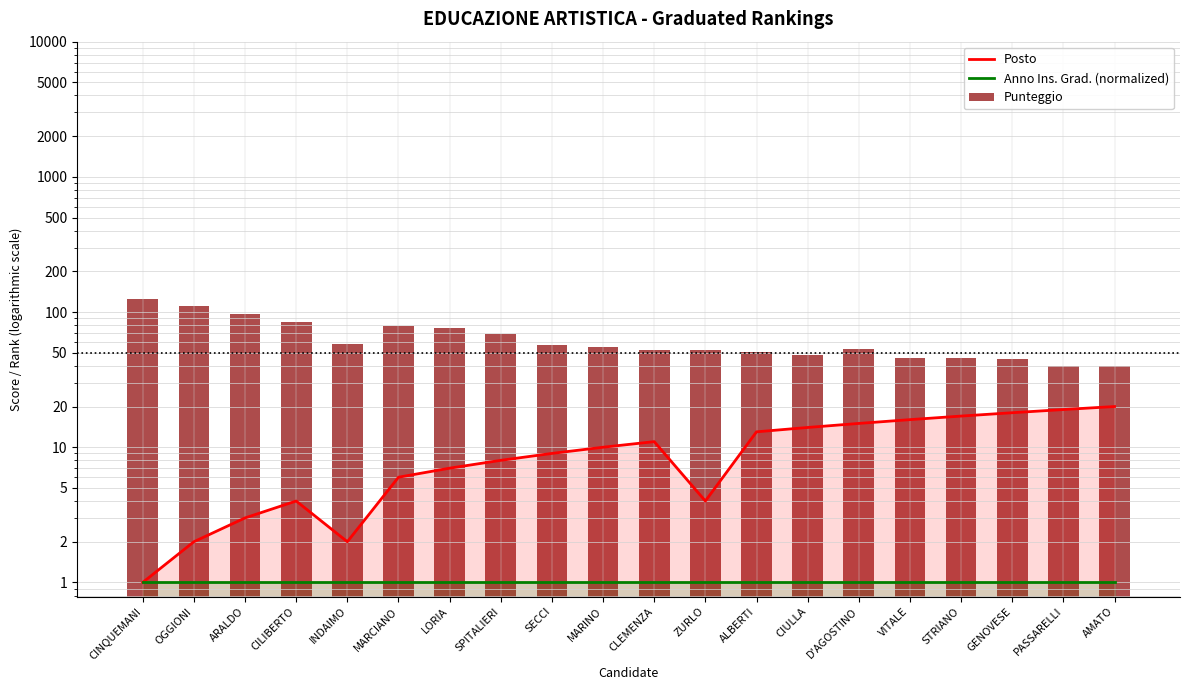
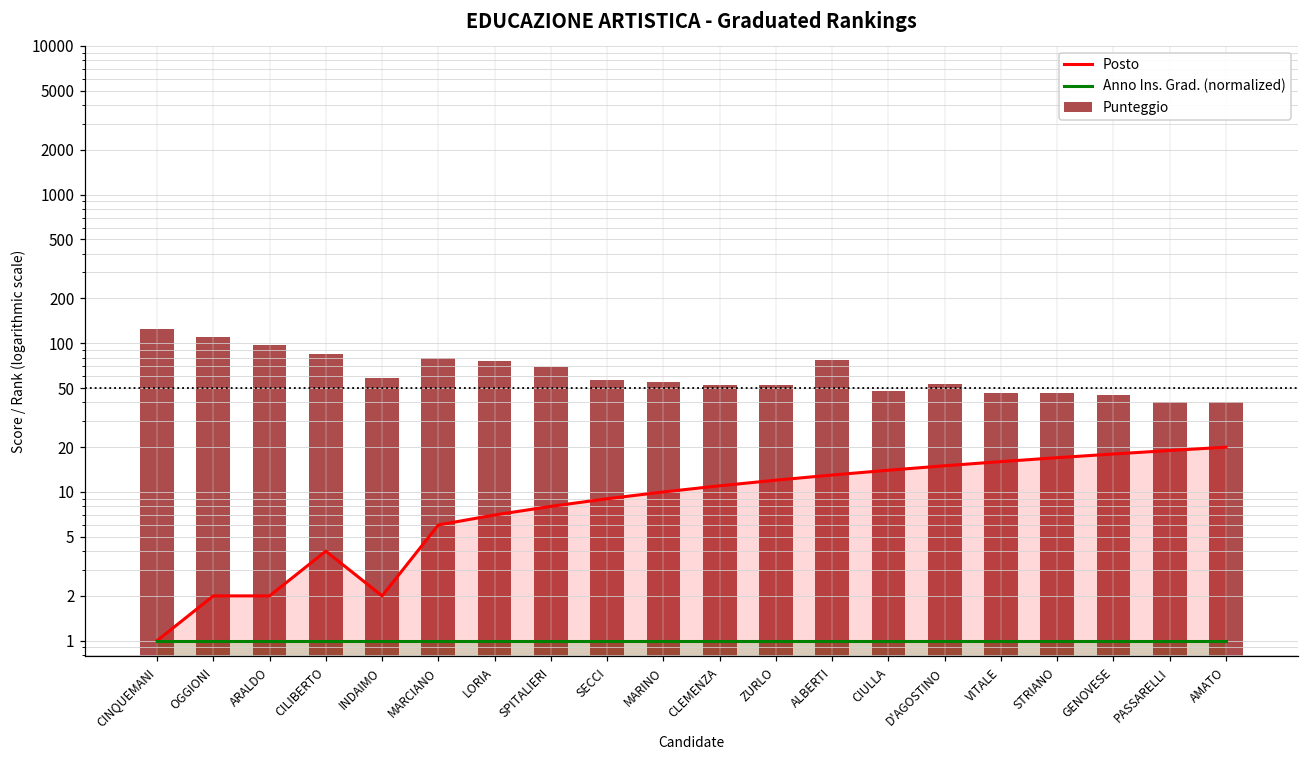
  {
    "Punteggio": {
      "CINQUEMANI": 120,
      "OGGIONI": 110,
      "ARALDO": 100,
      "CILIBERTO": 90,
      "INDAIMO": 58,
      "MARCIANO": 80,
      "LORIA": 80,
      "SPITALIERI": 70,
      "SECCI": 57,
      "MARINO": 55,
      "CLEMENZA": 52,
      "ZURLO": 52,
-     "ALBERTI": 51,
+     "ALBERTI": 80,
      "CIULLA": 48,
      "D'AGOSTINO": 53,
      "VITALE": 46,
      "STRIANO": 46,
      "GENOVESE": 45,
      "PASSARELLI": 40,
      "AMATO": 40
    },
    "Posto": {
      "OGGIONI": 2,
-     "ARALDO": 3,
+     "ARALDO": 2,
      "CILIBERTO": 4,
      "INDAIMO": 2,
      "MARCIANO": 6,
      "LORIA": 7,
      "SPITALIERI": 8,
      "SECCI": 9,
      "MARINO": 10,
      "CLEMENZA": 11,
-     "ZURLO": 4,
+     "ZURLO": 12,
      "ALBERTI": 13,
      "CIULLA": 14,
      "D'AGOSTINO": 15,
      "VITALE": 16,
      "STRIANO": 17,
      "GENOVESE": 18,
      "PASSARELLI": 19,
      "AMATO": 20
    },
    "Anno Ins. Grad. (normalized)": {
      "OGGIONI": 1,
      "ARALDO": 1,
      "CILIBERTO": 1,
      "INDAIMO": 1,
      "MARCIANO": 1,
      "LORIA": 1,
      "SPITALIERI": 1,
      "SECCI": 1,
      "MARINO": 1,
      "CLEMENZA": 1,
      "ZURLO": 1,
      "ALBERTI": 1,
      "CIULLA": 1,
      "D'AGOSTINO": 1,
      "VITALE": 1,
      "STRIANO": 1,
      "GENOVESE": 1,
      "PASSARELLI": 1,
      "AMATO": 1
    }
  }
